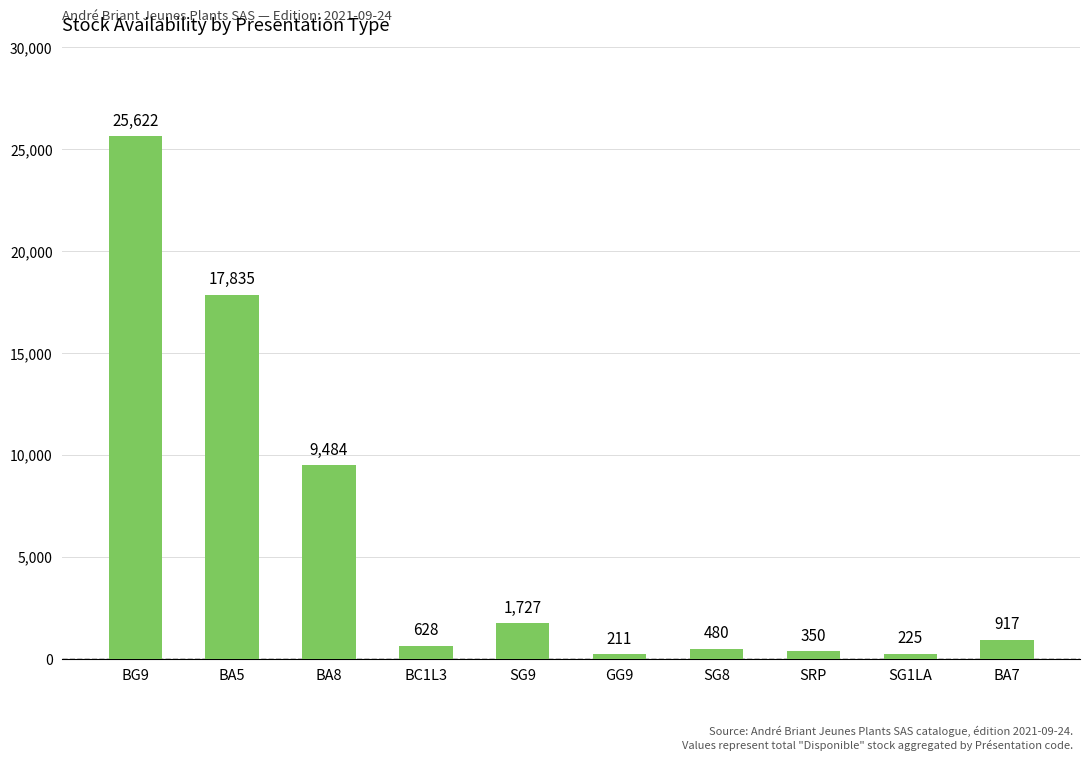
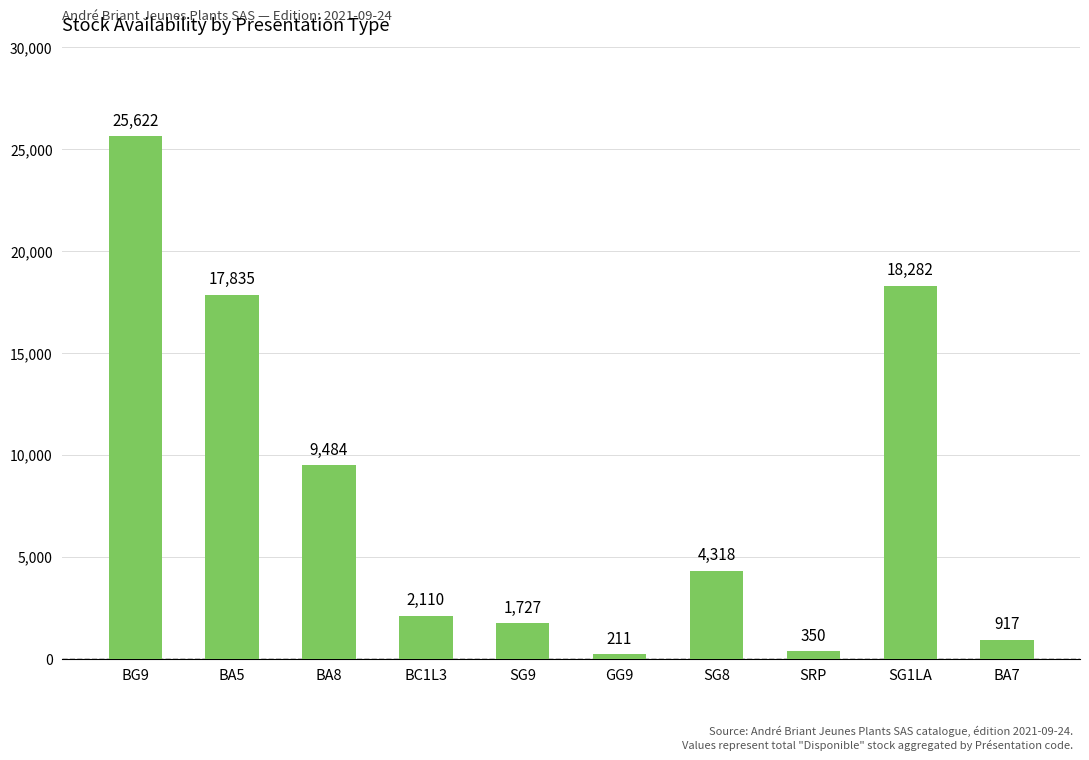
  {
    "BG9": "25,622",
    "BA5": "17,835",
    "BA8": "9,484",
-   "BC1L3": "628",
+   "BC1L3": "2,110",
    "SG9": "1,727",
    "GG9": "211",
-   "SG8": "480",
+   "SG8": "4,318",
    "SRP": "350",
-   "SG1LA": "225",
+   "SG1LA": "18,282",
    "BA7": "917"
  }
